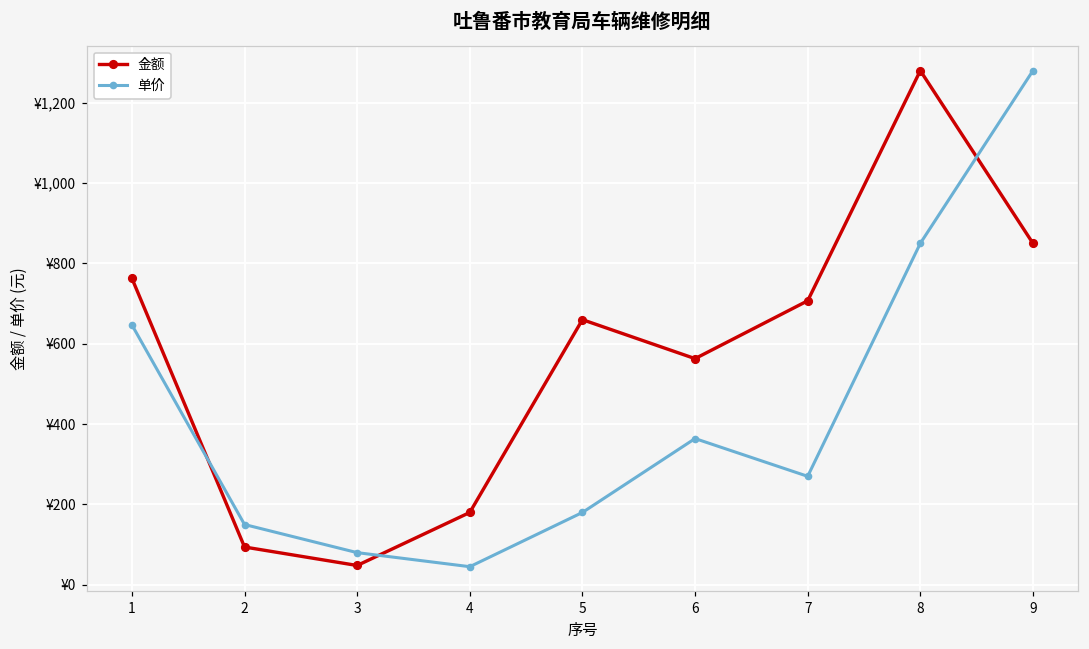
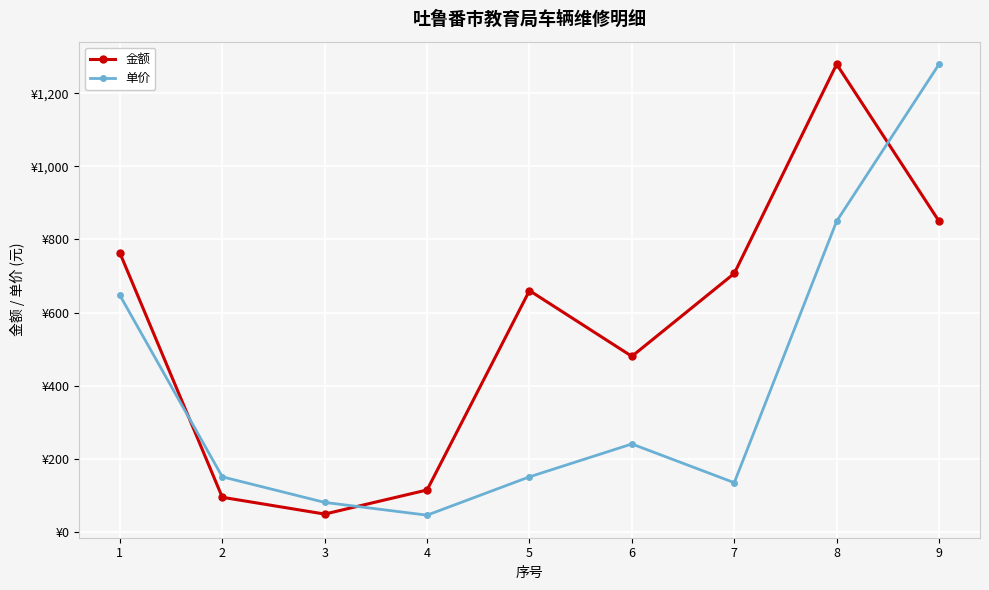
  {
    "金额": {
      "1": "¥760",
      "2": "¥90",
      "3": "¥50",
-     "4": "¥180",
+     "4": "¥110",
      "5": "¥660",
-     "6": "¥560",
+     "6": "¥480",
      "7": "¥710",
      "8": "¥1,280",
      "9": "¥850"
    },
    "单价": {
      "1": "¥650",
      "2": "¥150",
      "3": "¥80",
      "4": "¥50",
-     "5": "¥180",
-     "6": "¥360",
-     "7": "¥270",
+     "5": "¥150",
+     "6": "¥240",
+     "7": "¥130",
      "8": "¥850",
      "9": "¥1,280"
    }
  }
